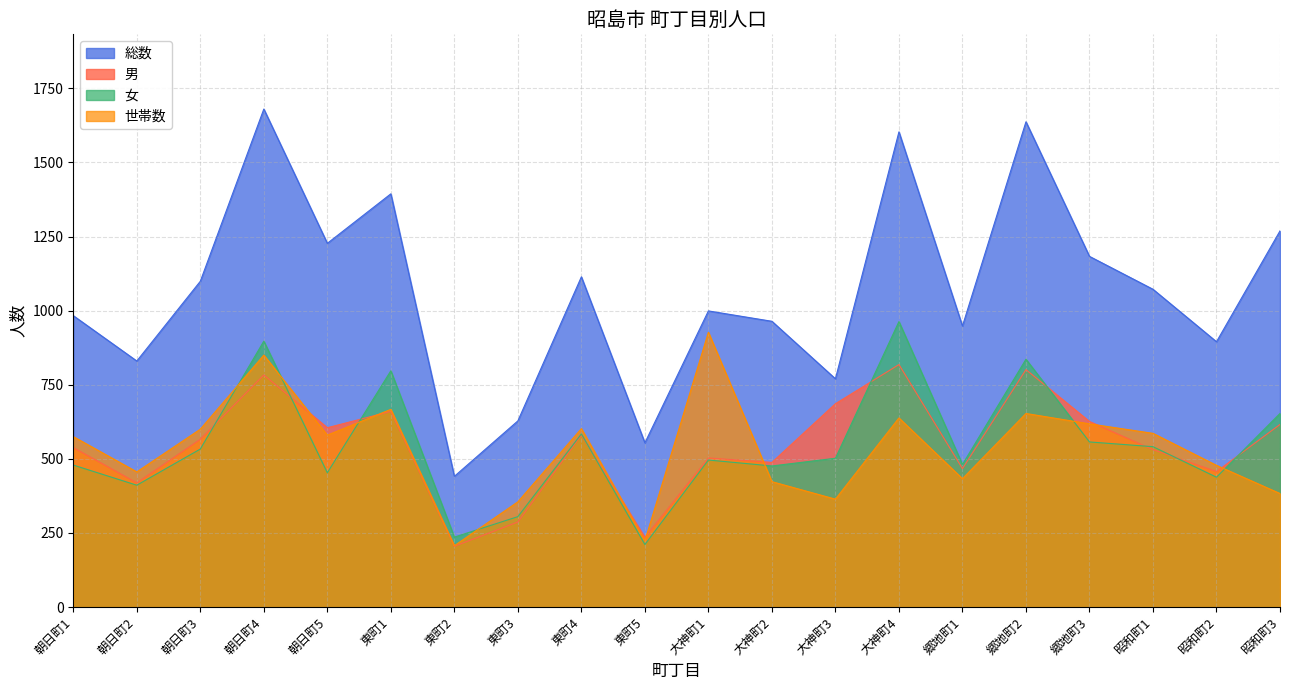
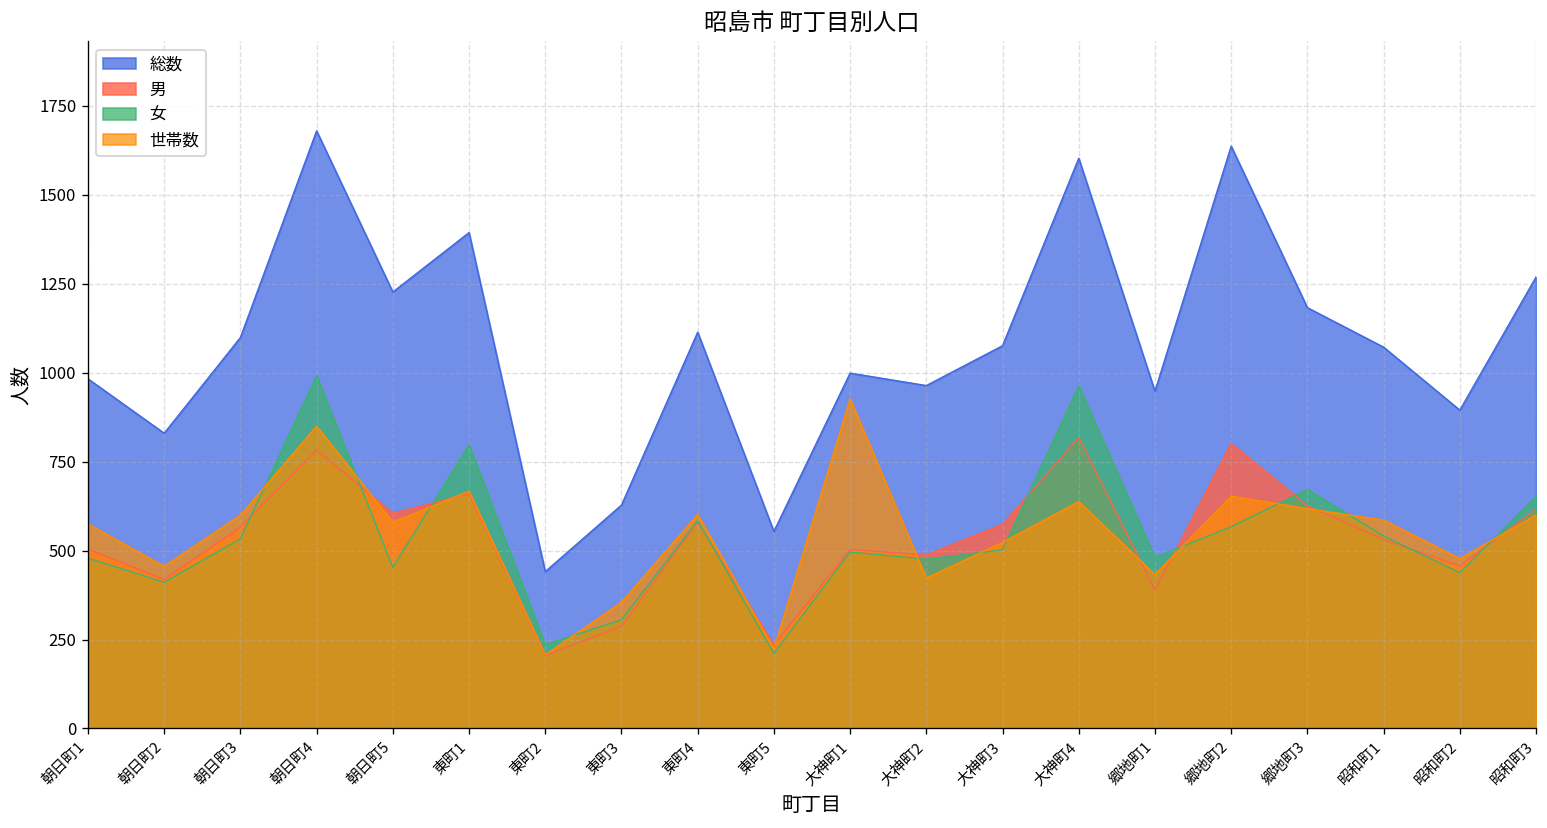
  {
    "総数": {
      "朝日町1": 980,
      "朝日町2": 830,
      "朝日町3": 1100,
      "朝日町4": 1680,
      "朝日町5": 1230,
      "東町1": 1390,
      "東町2": 440,
      "東町3": 630,
      "東町4": 1110,
      "東町5": 550,
      "大神町1": 1000,
      "大神町2": 960,
-     "大神町3": 770,
+     "大神町3": 1080,
      "大神町4": 1600,
      "郷地町1": 950,
      "郷地町2": 1640,
      "郷地町3": 1180,
      "昭和町1": 1070,
      "昭和町2": 900,
      "昭和町3": 1270
    },
    "男": {
-     "朝日町1": 540,
+     "朝日町1": 500,
      "朝日町3": 570,
      "朝日町4": 780,
      "朝日町5": 610,
      "東町3": 290,
      "東町5": 240,
      "大神町2": 490,
-     "大神町3": 690,
+     "大神町3": 570,
      "大神町4": 820,
-     "郷地町1": 470,
+     "郷地町1": 390,
      "郷地町2": 800,
      "昭和町1": 530,
      "昭和町2": 460,
      "昭和町3": 620
    },
    "女": {
      "朝日町1": 480,
      "朝日町3": 530,
-     "朝日町4": 900,
+     "朝日町4": 990,
      "朝日町5": 450,
      "東町1": 800,
      "東町2": 240,
      "東町3": 310,
      "東町5": 210,
      "大神町2": 480,
      "大神町3": 500,
      "大神町4": 960,
      "郷地町1": 480,
-     "郷地町2": 840,
-     "郷地町3": 560,
+     "郷地町2": 570,
+     "郷地町3": 670,
      "昭和町1": 540,
      "昭和町2": 440,
      "昭和町3": 650
    },
    "世帯数": {
      "朝日町1": 580,
      "朝日町2": 460,
      "朝日町3": 600,
      "朝日町4": 850,
      "朝日町5": 580,
      "東町3": 360,
      "東町4": 600,
      "東町5": 220,
      "大神町1": 930,
      "大神町2": 420,
-     "大神町3": 360,
+     "大神町3": 520,
      "大神町4": 640,
      "郷地町1": 430,
      "郷地町2": 650,
      "昭和町1": 590,
      "昭和町2": 480,
-     "昭和町3": 380
+     "昭和町3": 600
    }
  }
